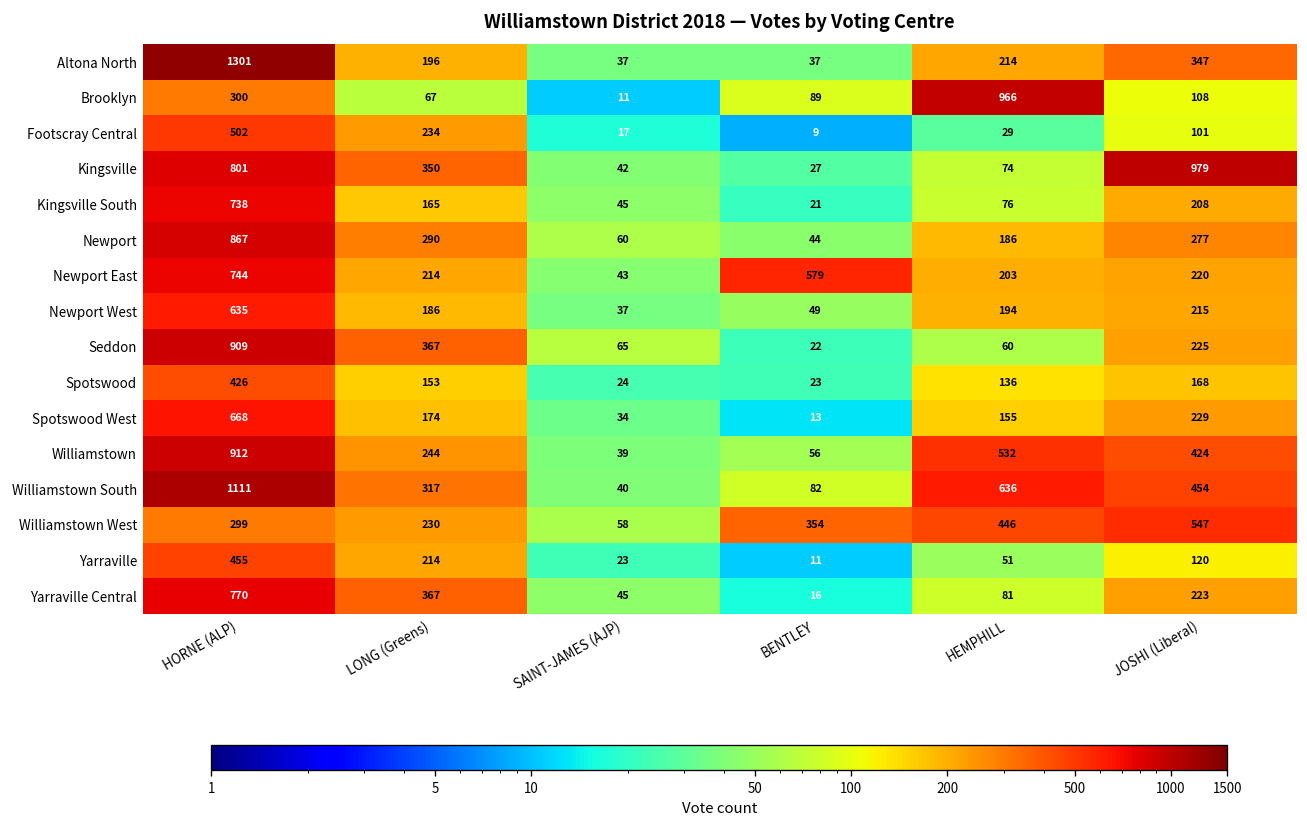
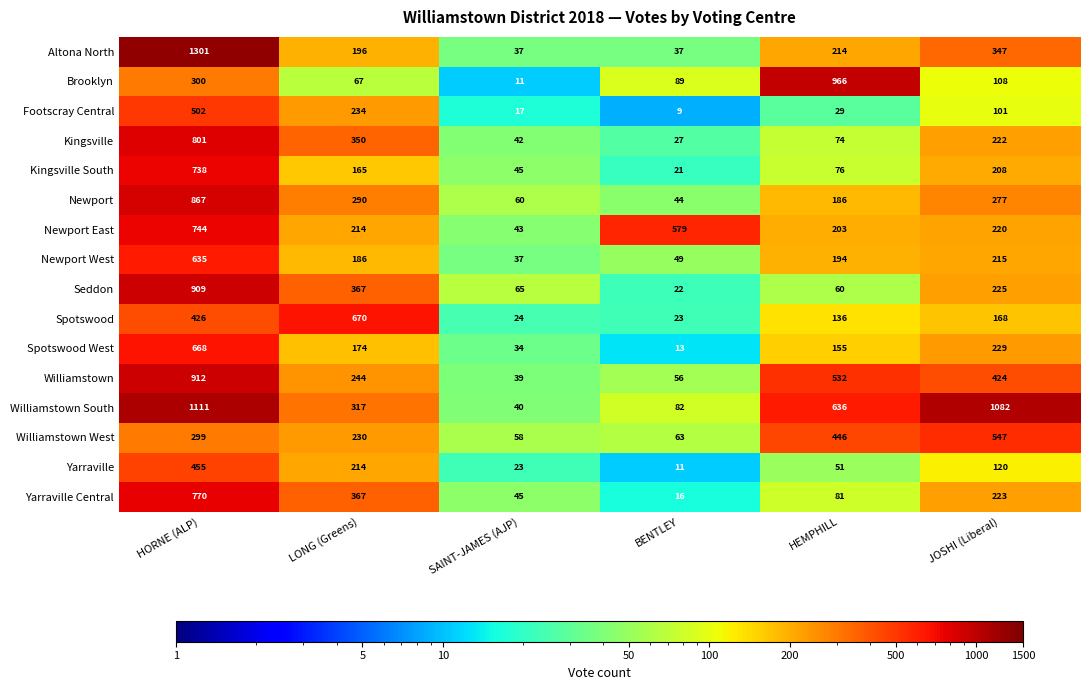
  {
    "Altona North": {
      "HORNE (ALP)": 1301,
      "LONG (Greens)": 196,
      "SAINT-JAMES (AJP)": 37,
      "BENTLEY": 37,
      "HEMPHILL": 214,
      "JOSHI (Liberal)": 347
    },
    "Brooklyn": {
      "HORNE (ALP)": 300,
      "LONG (Greens)": 67,
      "SAINT-JAMES (AJP)": 11,
      "BENTLEY": 89,
      "HEMPHILL": 966,
      "JOSHI (Liberal)": 108
    },
    "Footscray Central": {
      "HORNE (ALP)": 502,
      "LONG (Greens)": 234,
      "SAINT-JAMES (AJP)": 17,
      "BENTLEY": 9,
      "HEMPHILL": 29,
      "JOSHI (Liberal)": 101
    },
    "Kingsville": {
      "HORNE (ALP)": 801,
      "LONG (Greens)": 350,
      "SAINT-JAMES (AJP)": 42,
      "BENTLEY": 27,
      "HEMPHILL": 74,
-     "JOSHI (Liberal)": 979
+     "JOSHI (Liberal)": 222
    },
    "Kingsville South": {
      "HORNE (ALP)": 738,
      "LONG (Greens)": 165,
      "SAINT-JAMES (AJP)": 45,
      "BENTLEY": 21,
      "HEMPHILL": 76,
      "JOSHI (Liberal)": 208
    },
    "Newport": {
      "HORNE (ALP)": 867,
      "LONG (Greens)": 290,
      "SAINT-JAMES (AJP)": 60,
      "BENTLEY": 44,
      "HEMPHILL": 186,
      "JOSHI (Liberal)": 277
    },
    "Newport East": {
      "HORNE (ALP)": 744,
      "LONG (Greens)": 214,
      "SAINT-JAMES (AJP)": 43,
      "BENTLEY": 579,
      "HEMPHILL": 203,
      "JOSHI (Liberal)": 220
    },
    "Newport West": {
      "HORNE (ALP)": 635,
      "LONG (Greens)": 186,
      "SAINT-JAMES (AJP)": 37,
      "BENTLEY": 49,
      "HEMPHILL": 194,
      "JOSHI (Liberal)": 215
    },
    "Seddon": {
      "HORNE (ALP)": 909,
      "LONG (Greens)": 367,
      "SAINT-JAMES (AJP)": 65,
      "BENTLEY": 22,
      "HEMPHILL": 60,
      "JOSHI (Liberal)": 225
    },
    "Spotswood": {
      "HORNE (ALP)": 426,
-     "LONG (Greens)": 153,
+     "LONG (Greens)": 670,
      "SAINT-JAMES (AJP)": 24,
      "BENTLEY": 23,
      "HEMPHILL": 136,
      "JOSHI (Liberal)": 168
    },
    "Spotswood West": {
      "HORNE (ALP)": 668,
      "LONG (Greens)": 174,
      "SAINT-JAMES (AJP)": 34,
      "BENTLEY": 13,
      "HEMPHILL": 155,
      "JOSHI (Liberal)": 229
    },
    "Williamstown": {
      "HORNE (ALP)": 912,
      "LONG (Greens)": 244,
      "SAINT-JAMES (AJP)": 39,
      "BENTLEY": 56,
      "HEMPHILL": 532,
      "JOSHI (Liberal)": 424
    },
    "Williamstown South": {
      "HORNE (ALP)": 1111,
      "LONG (Greens)": 317,
      "SAINT-JAMES (AJP)": 40,
      "BENTLEY": 82,
      "HEMPHILL": 636,
-     "JOSHI (Liberal)": 454
+     "JOSHI (Liberal)": 1082
    },
    "Williamstown West": {
      "HORNE (ALP)": 299,
      "LONG (Greens)": 230,
      "SAINT-JAMES (AJP)": 58,
-     "BENTLEY": 354,
+     "BENTLEY": 63,
      "HEMPHILL": 446,
      "JOSHI (Liberal)": 547
    },
    "Yarraville": {
      "HORNE (ALP)": 455,
      "LONG (Greens)": 214,
      "SAINT-JAMES (AJP)": 23,
      "BENTLEY": 11,
      "HEMPHILL": 51,
      "JOSHI (Liberal)": 120
    },
    "Yarraville Central": {
      "HORNE (ALP)": 770,
      "LONG (Greens)": 367,
      "SAINT-JAMES (AJP)": 45,
      "BENTLEY": 16,
      "HEMPHILL": 81,
      "JOSHI (Liberal)": 223
    }
  }
